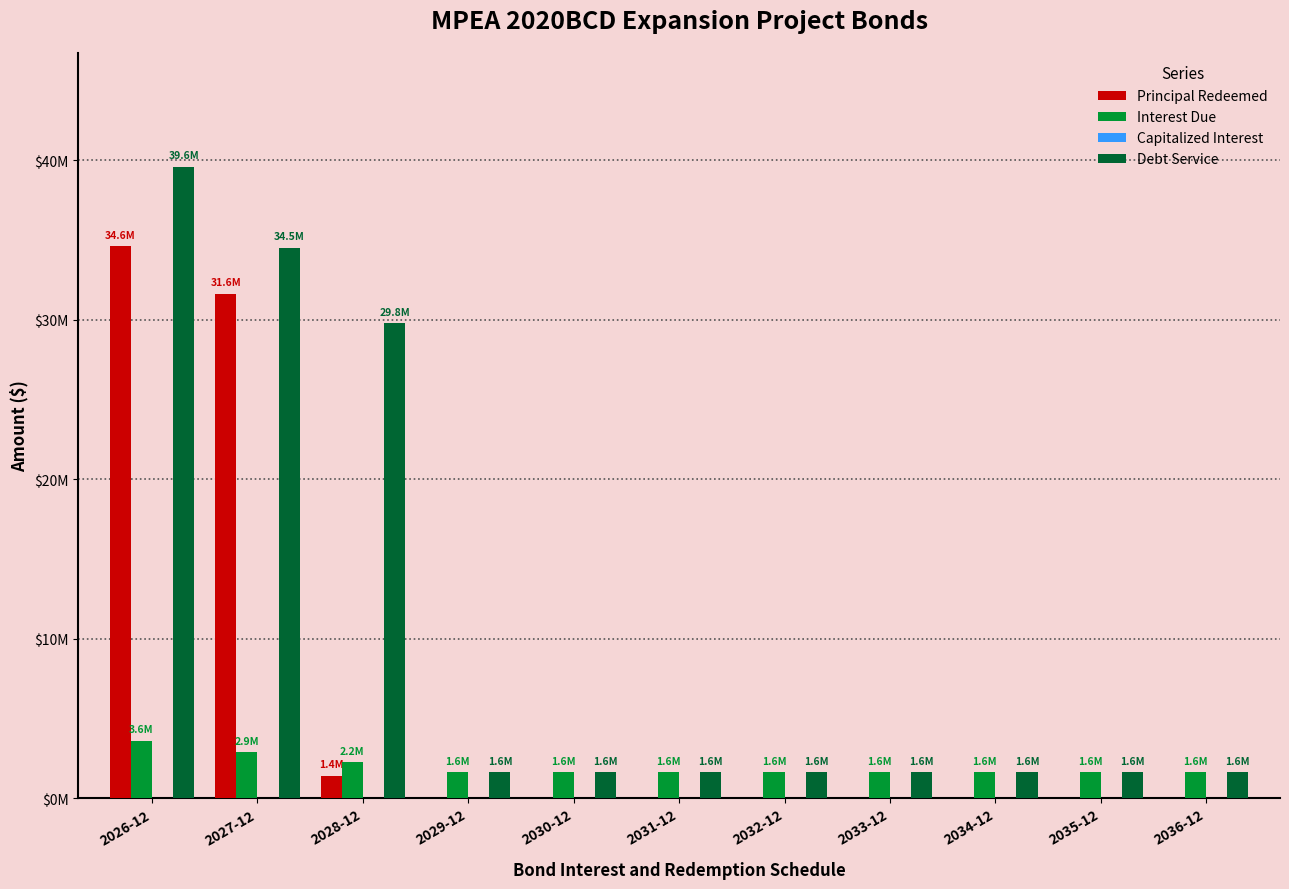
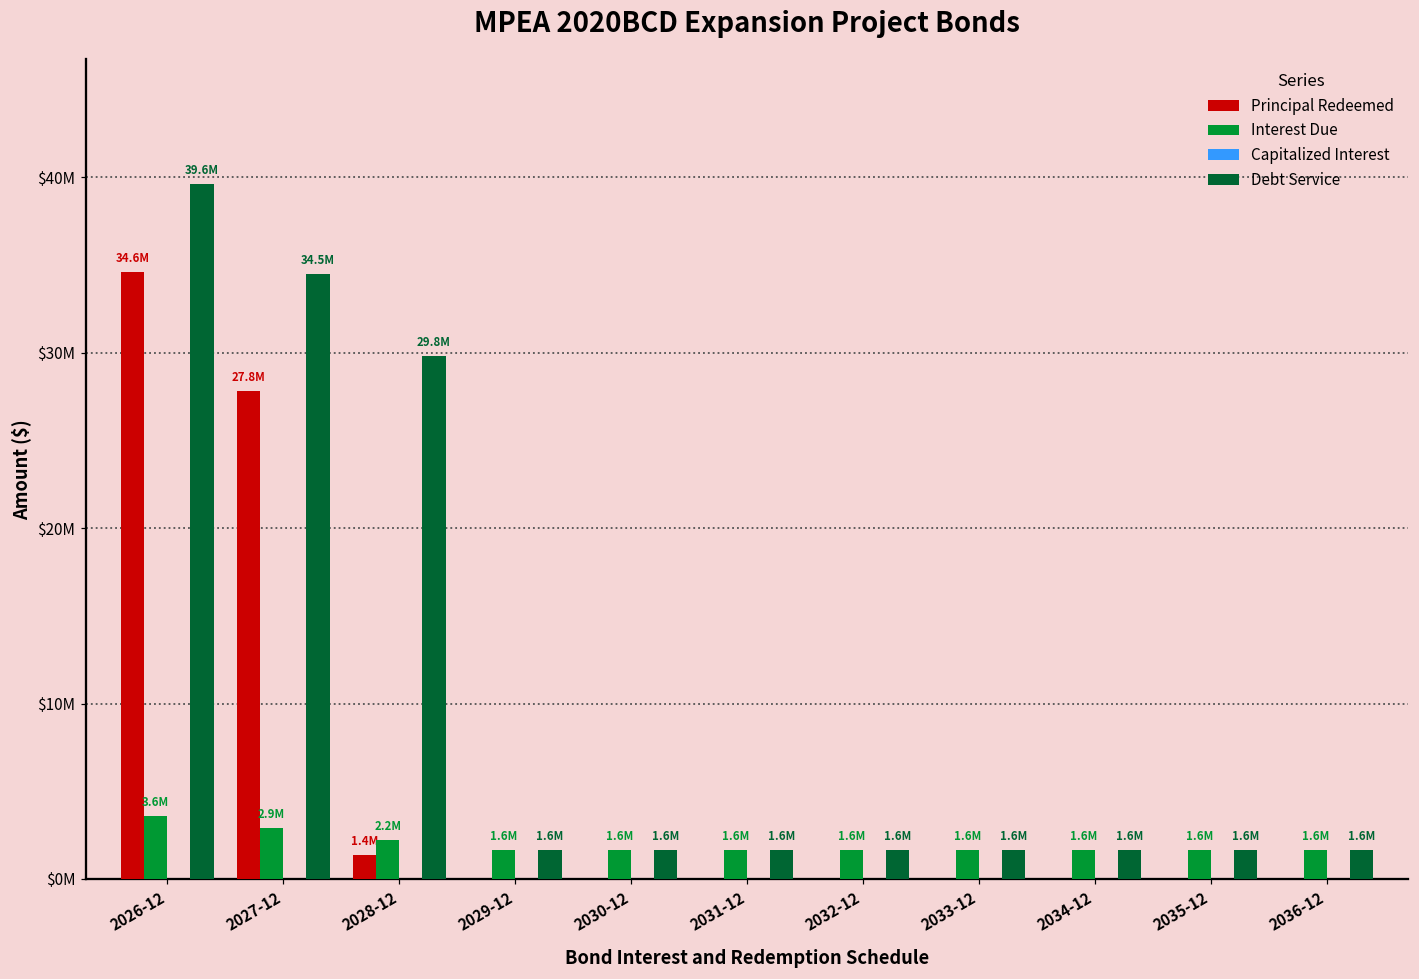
  {
    "Principal Redeemed": {
      "2026-12": "34.6M",
-     "2027-12": "31.6M",
+     "2027-12": "27.8M",
      "2028-12": "1.4M"
    },
    "Capitalized Interest": {
      "2026-12": "$0",
      "2027-12": "$0",
      "2028-12": "$0",
      "2029-12": "$0",
      "2030-12": "$0",
      "2031-12": "$0",
      "2032-12": "$0",
      "2033-12": "$0",
      "2034-12": "$0",
      "2035-12": "$0",
      "2036-12": "$0"
    }
  }
